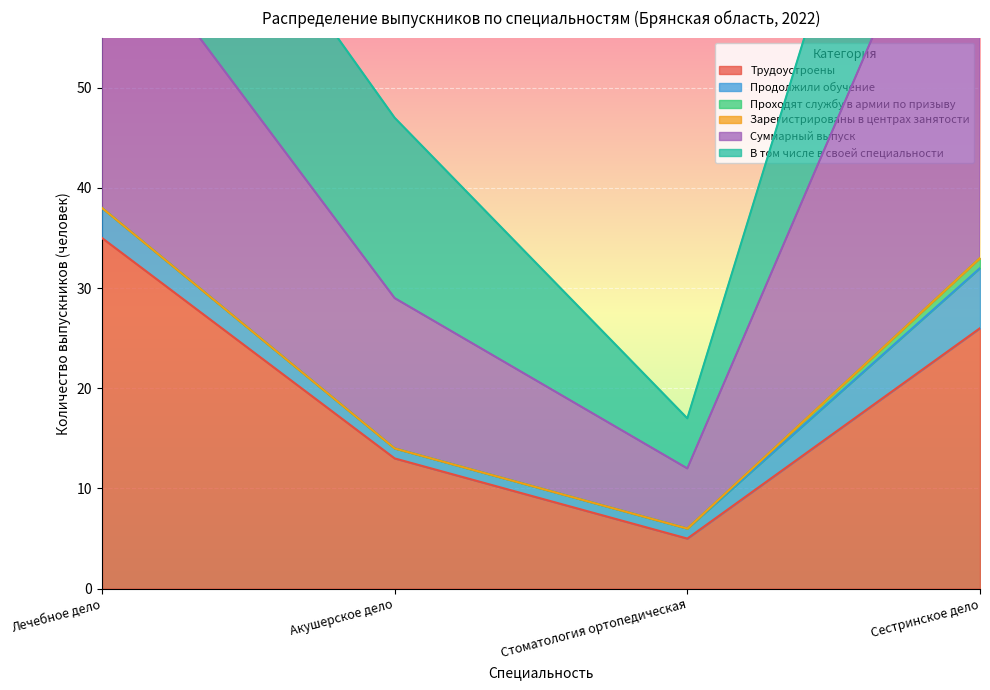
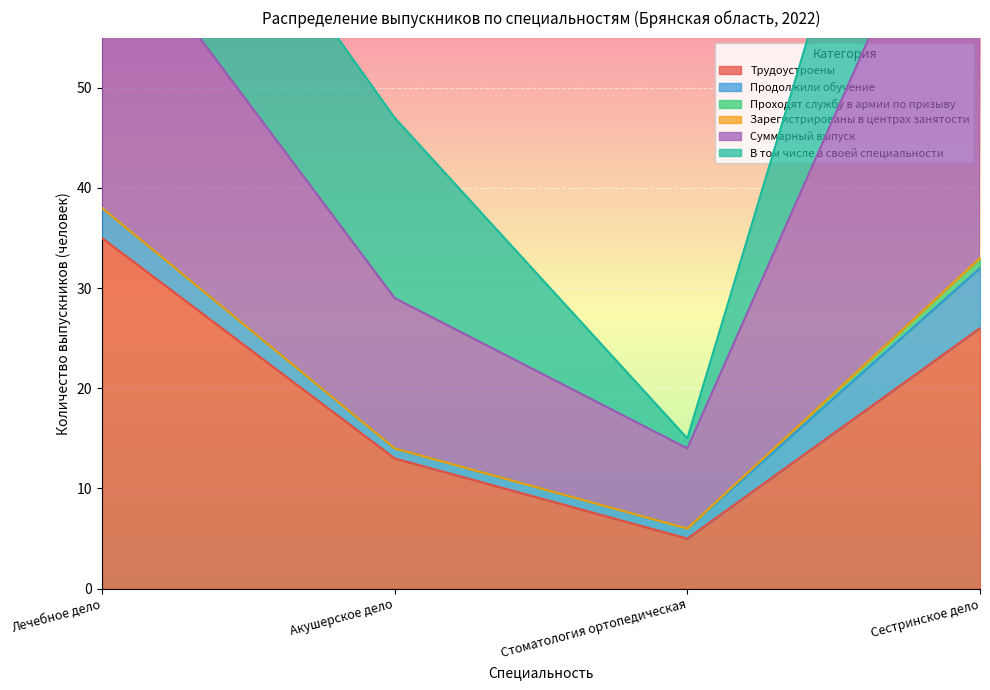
  {
    "Трудоустроены": {
      "Лечебное дело": 35,
      "Акушерское дело": 13,
      "Стоматология ортопедическая": 5,
      "Сестринское дело": 26
    },
    "Продолжили обучение": {
      "Сестринское дело": 6
    },
    "Суммарный выпуск": {
      "Акушерское дело": 15,
-     "Стоматология ортопедическая": 6
+     "Стоматология ортопедическая": 8
    },
    "В том числе в своей специальности": {
      "Акушерское дело": 18,
-     "Стоматология ортопедическая": 5
+     "Стоматология ортопедическая": 1
    }
  }
